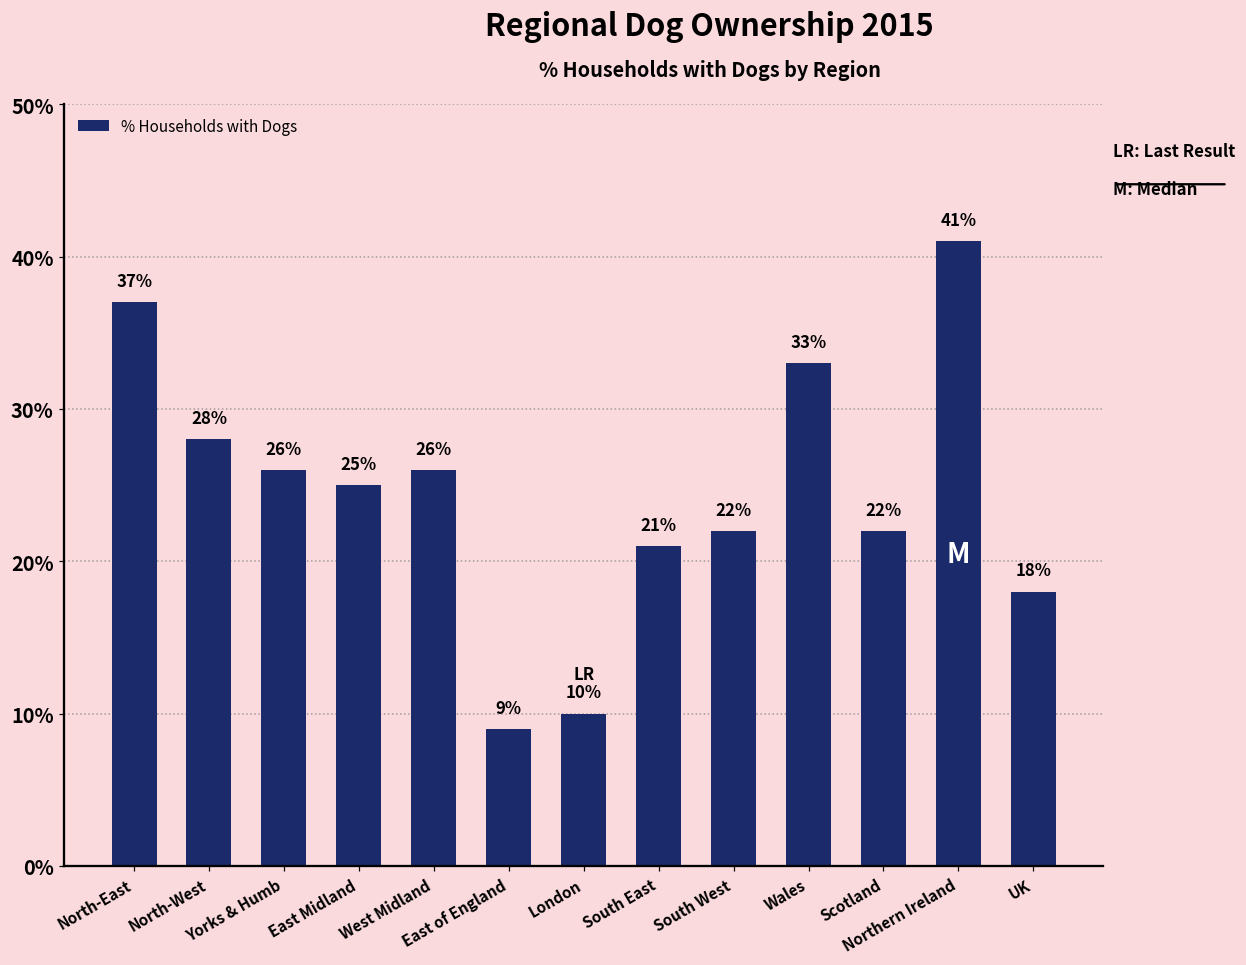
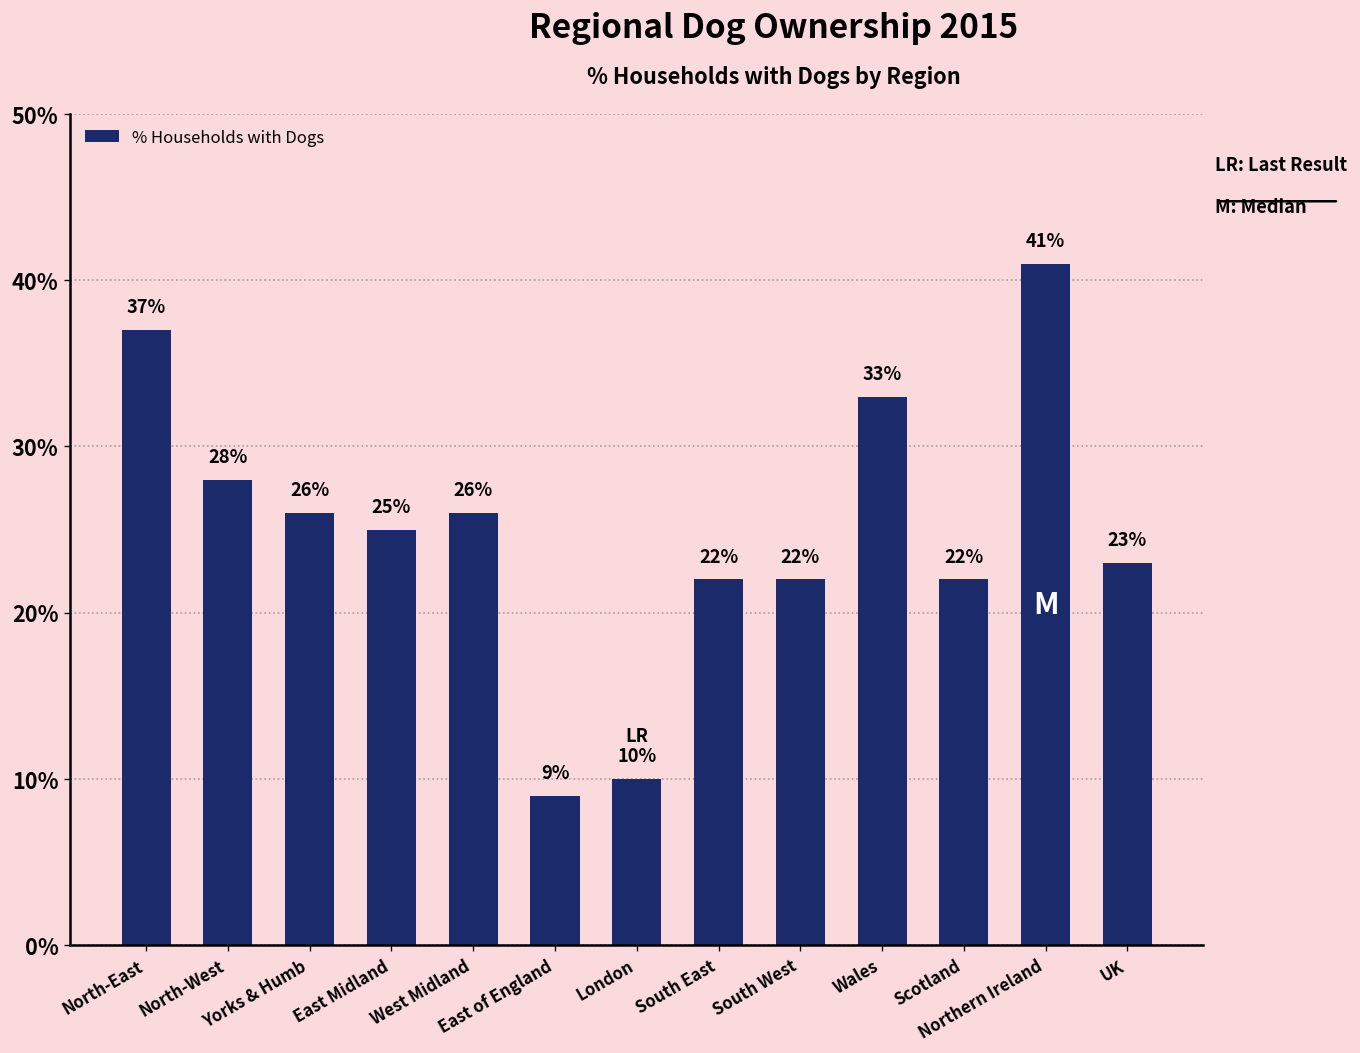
  {
    "North-East": "37%",
    "North-West": "28%",
    "Yorks & Humb": "26%",
    "East Midland": "25%",
    "West Midland": "26%",
    "East of England": "9%",
    "London": "10%",
-   "South East": "21%",
+   "South East": "22%",
    "South West": "22%",
    "Wales": "33%",
    "Scotland": "22%",
    "Northern Ireland": "41%",
-   "UK": "18%"
+   "UK": "23%"
  }
